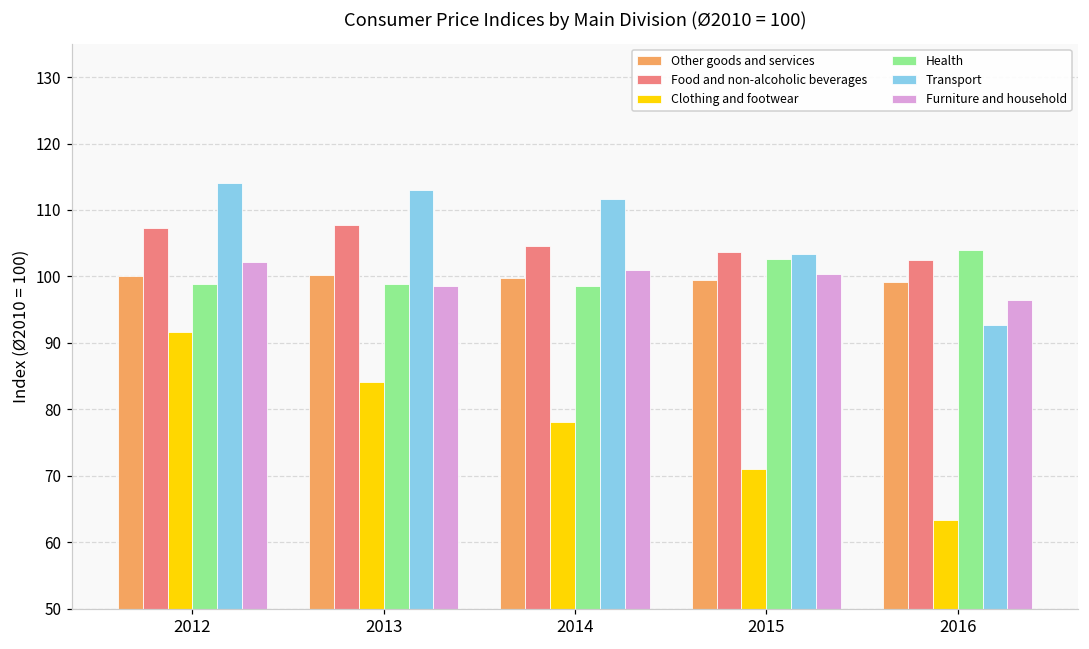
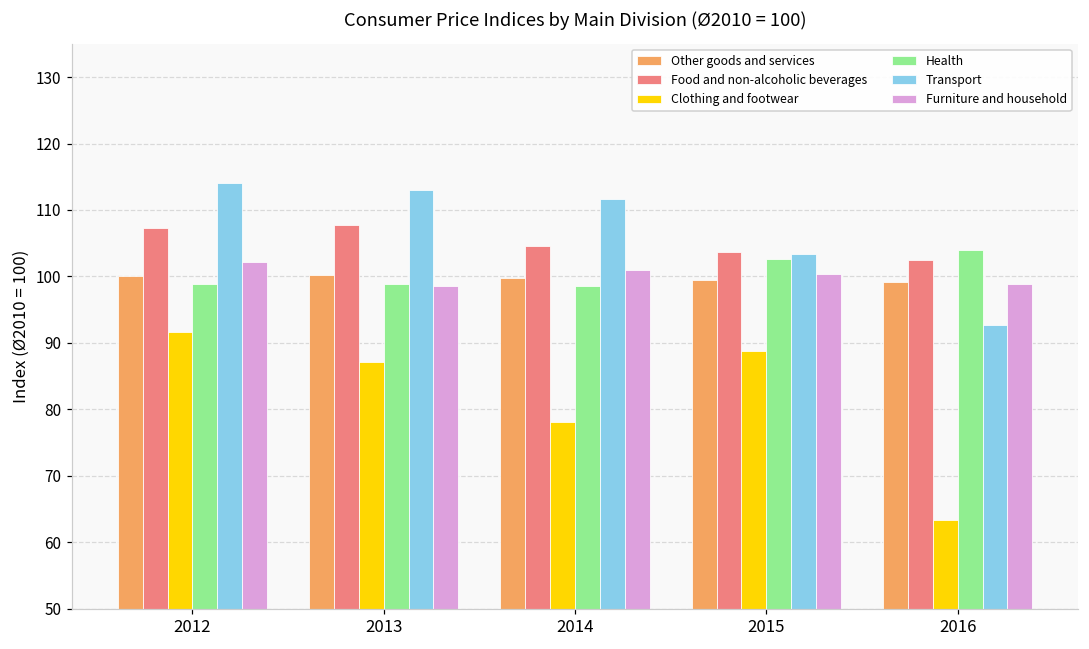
  {
    "Clothing and footwear": {
      "2012": 92,
-     "2013": 84,
+     "2013": 87,
      "2014": 78,
-     "2015": 71,
+     "2015": 89,
      "2016": 63
    },
    "Health": {
      "2012": 99,
      "2013": 99,
      "2014": 99,
      "2015": 103,
      "2016": 104
    },
    "Transport": {
      "2012": 114,
      "2013": 113,
      "2014": 112,
      "2015": 103,
      "2016": 93
    },
    "Furniture and household": {
      "2012": 102,
      "2013": 99,
      "2014": 101,
      "2015": 100,
-     "2016": 97
+     "2016": 99
    }
  }
